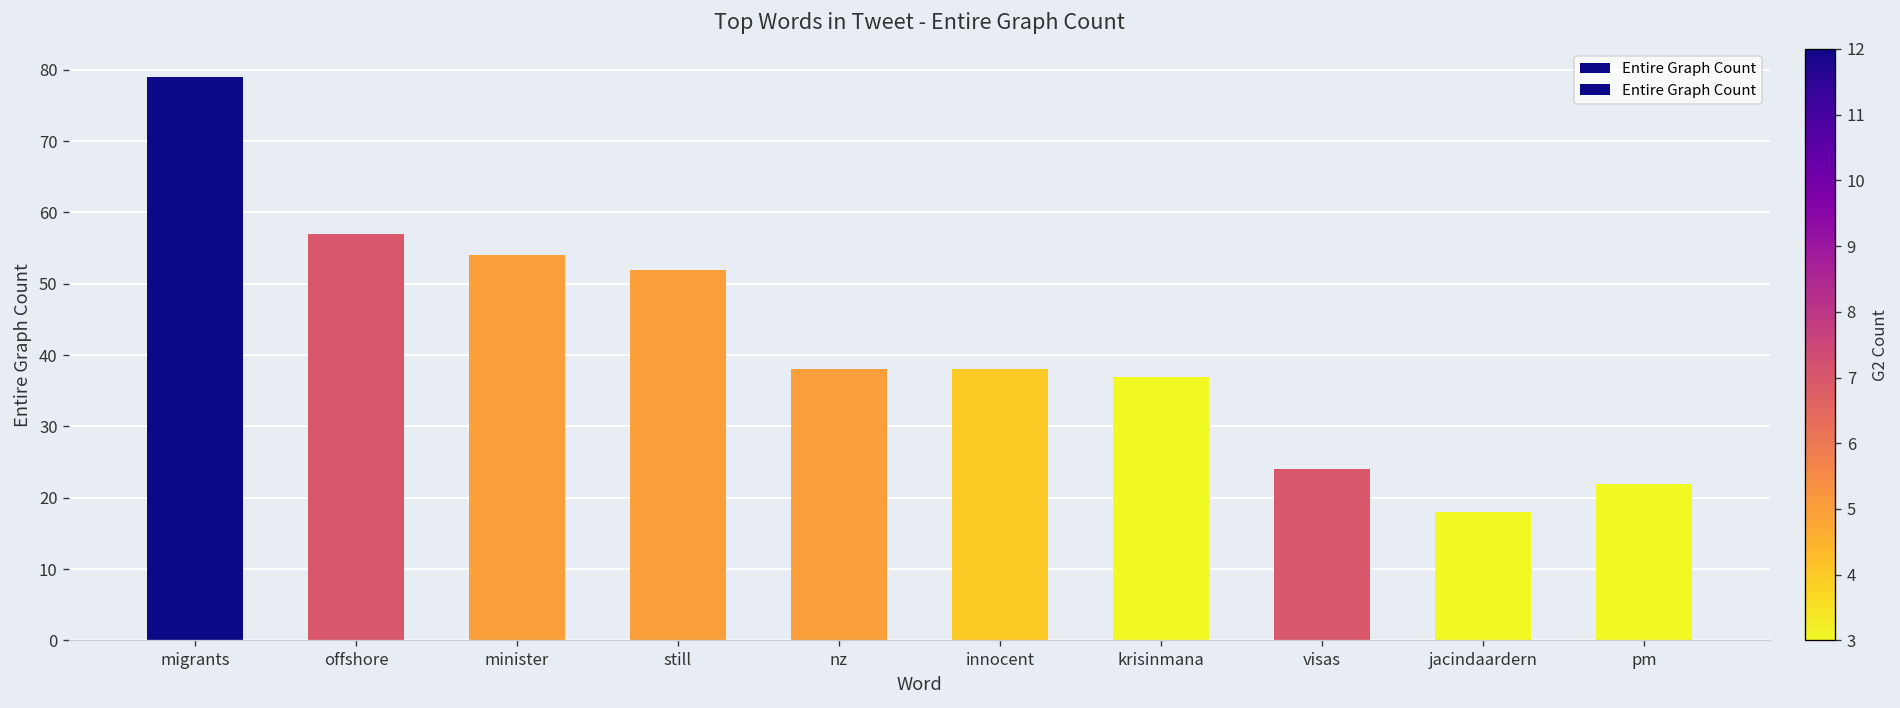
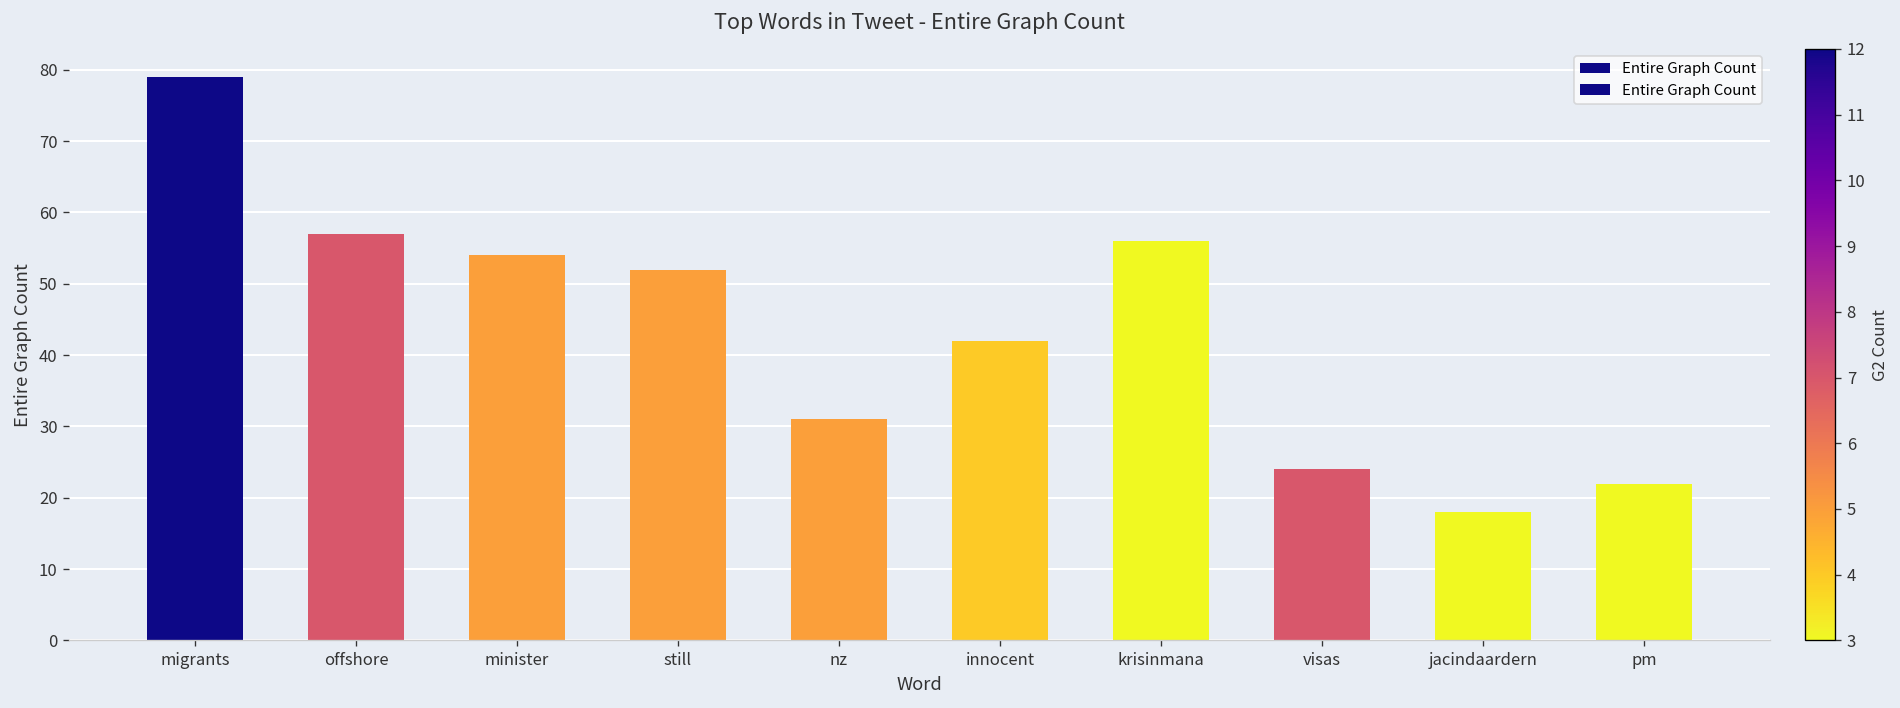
  {
    "migrants": 79,
    "offshore": 57,
    "minister": 54,
    "still": 52,
-   "nz": 38,
-   "innocent": 38,
-   "krisinmana": 37,
+   "nz": 31,
+   "innocent": 42,
+   "krisinmana": 56,
    "visas": 24,
    "jacindaardern": 18,
    "pm": 22
  }
